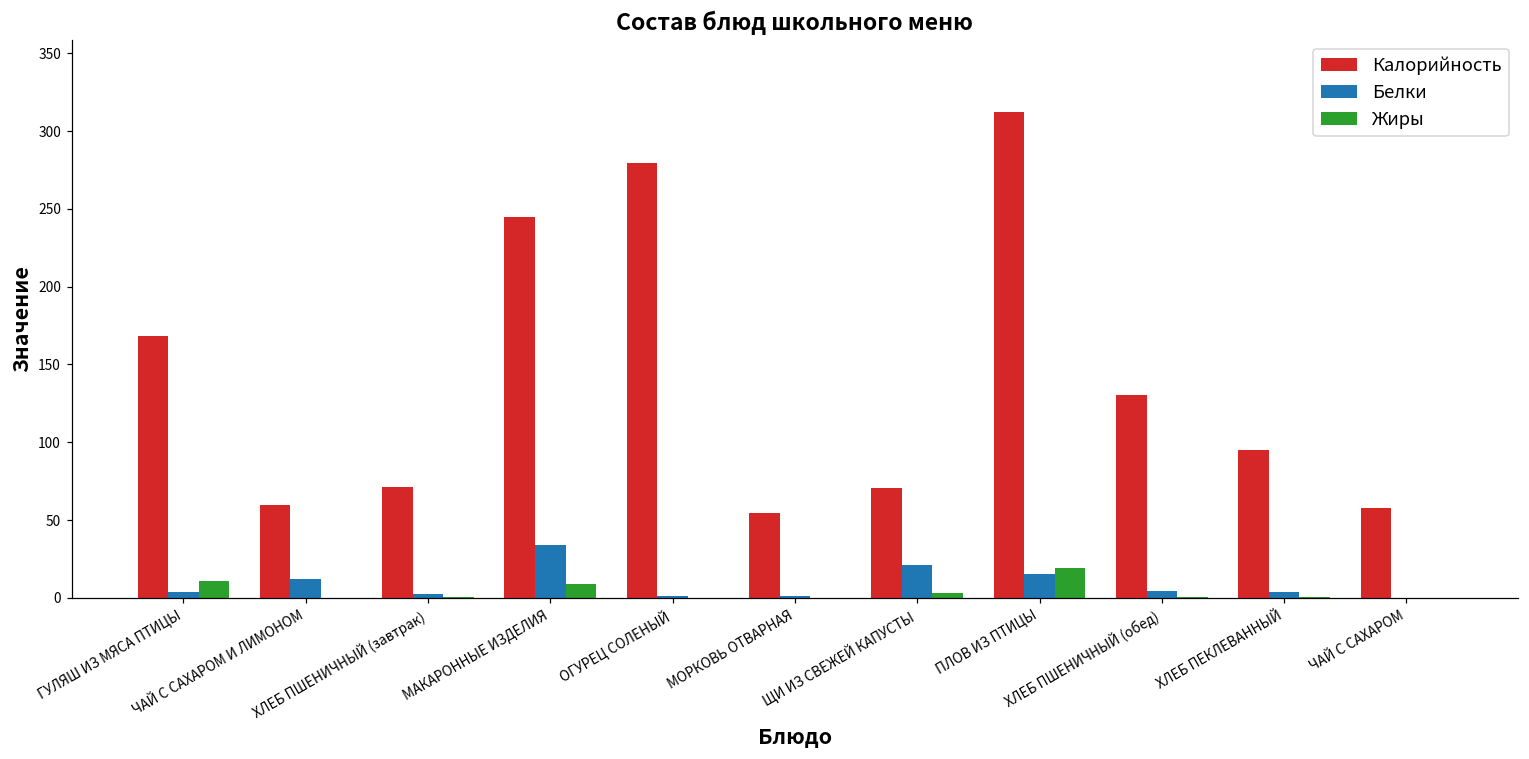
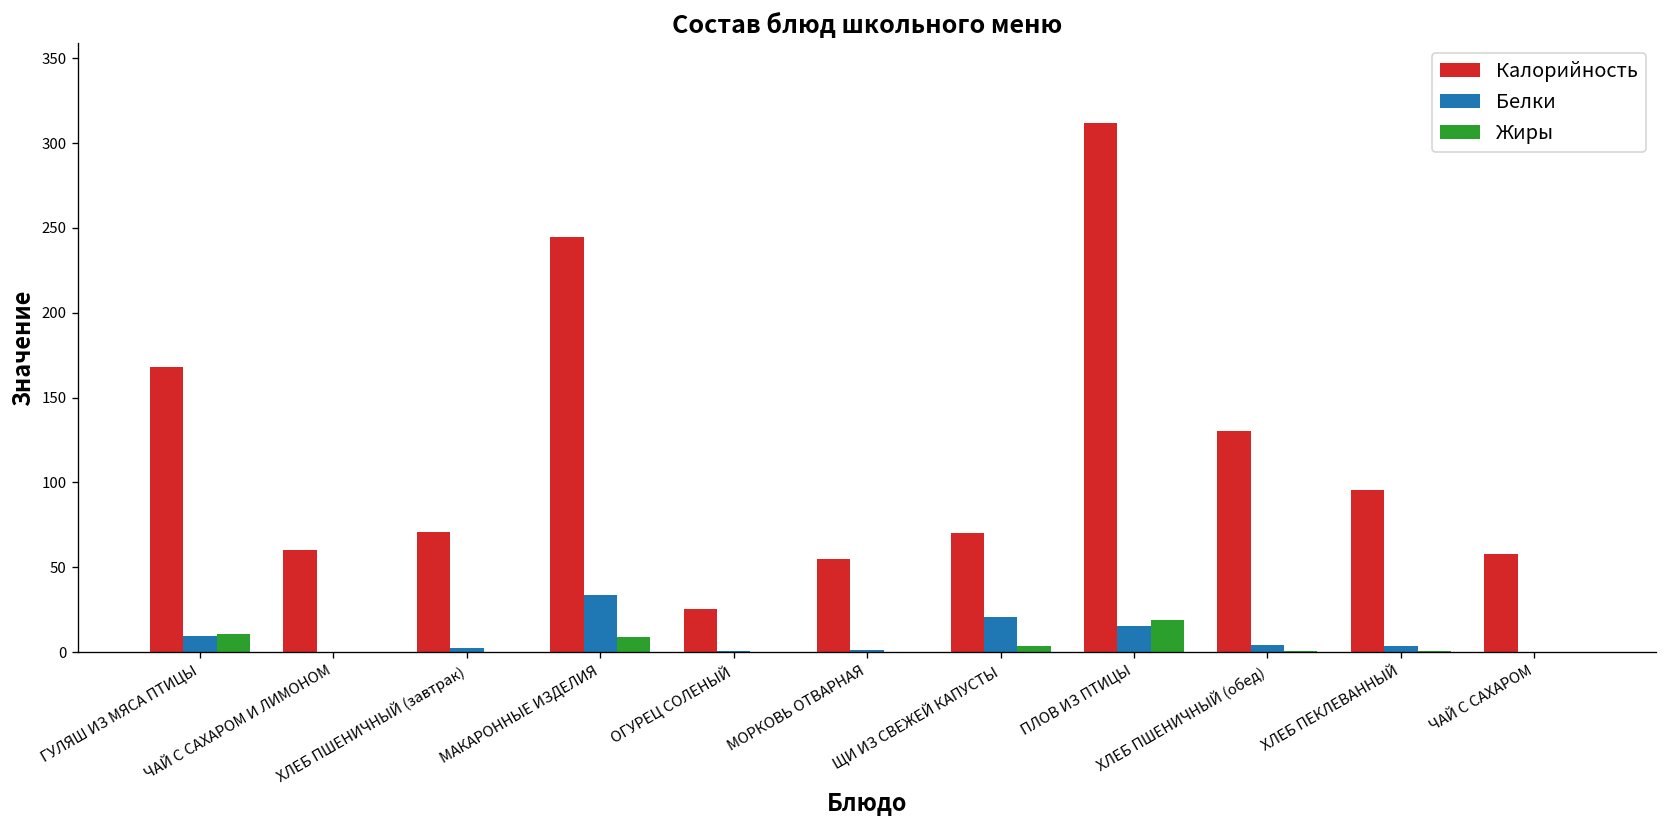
  {
    "Калорийность": {
      "ГУЛЯШ ИЗ МЯСА ПТИЦЫ": 168,
      "ЧАЙ С САХАРОМ И ЛИМОНОМ": 60,
      "ХЛЕБ ПШЕНИЧНЫЙ (завтрак)": 71,
      "МАКАРОННЫЕ ИЗДЕЛИЯ": 245,
-     "ОГУРЕЦ СОЛЕНЫЙ": 280,
+     "ОГУРЕЦ СОЛЕНЫЙ": 26,
      "МОРКОВЬ ОТВАРНАЯ": 55,
      "ЩИ ИЗ СВЕЖЕЙ КАПУСТЫ": 70,
      "ПЛОВ ИЗ ПТИЦЫ": 312,
      "ХЛЕБ ПШЕНИЧНЫЙ (обед)": 130,
      "ХЛЕБ ПЕКЛЕВАННЫЙ": 95,
      "ЧАЙ С САХАРОМ": 58
    },
    "Белки": {
-     "ГУЛЯШ ИЗ МЯСА ПТИЦЫ": 4,
-     "ЧАЙ С САХАРОМ И ЛИМОНОМ": 12,
+     "ГУЛЯШ ИЗ МЯСА ПТИЦЫ": 10,
+     "ЧАЙ С САХАРОМ И ЛИМОНОМ": 0,
      "ХЛЕБ ПШЕНИЧНЫЙ (завтрак)": 2,
      "МАКАРОННЫЕ ИЗДЕЛИЯ": 34,
      "ЩИ ИЗ СВЕЖЕЙ КАПУСТЫ": 21,
      "ПЛОВ ИЗ ПТИЦЫ": 15,
      "ХЛЕБ ПШЕНИЧНЫЙ (обед)": 4,
      "ХЛЕБ ПЕКЛЕВАННЫЙ": 4
    },
    "Жиры": {
      "ГУЛЯШ ИЗ МЯСА ПТИЦЫ": 11,
      "ЧАЙ С САХАРОМ И ЛИМОНОМ": 0,
      "МАКАРОННЫЕ ИЗДЕЛИЯ": 9,
      "ЩИ ИЗ СВЕЖЕЙ КАПУСТЫ": 3,
      "ПЛОВ ИЗ ПТИЦЫ": 19,
      "ЧАЙ С САХАРОМ": 0
    }
  }
